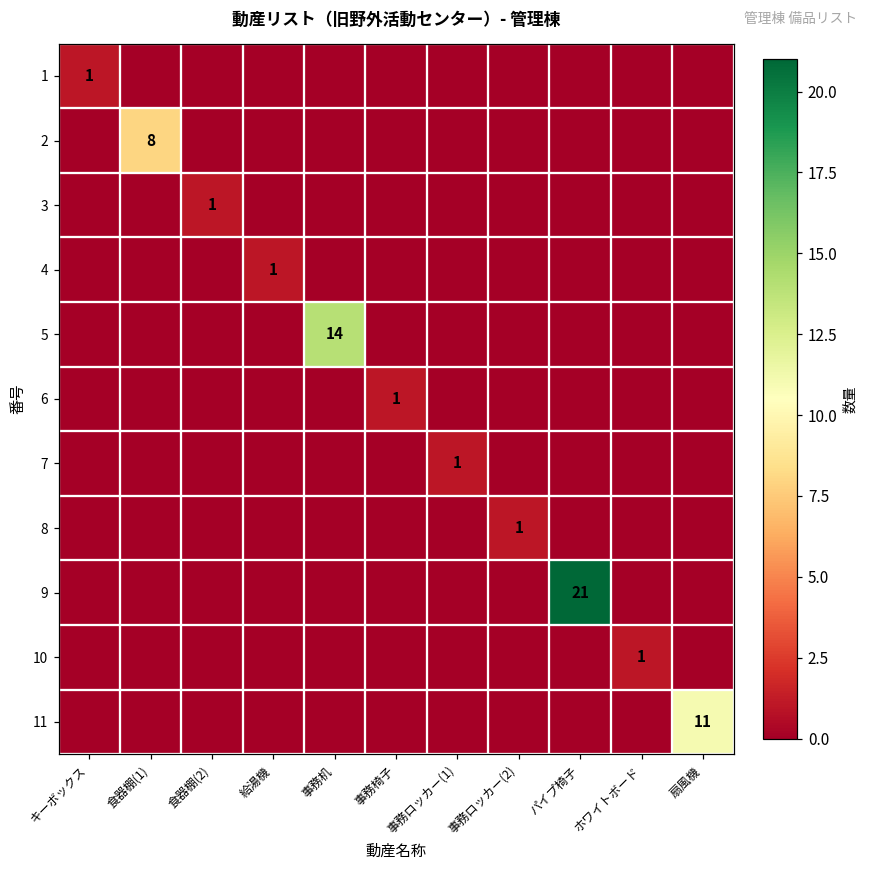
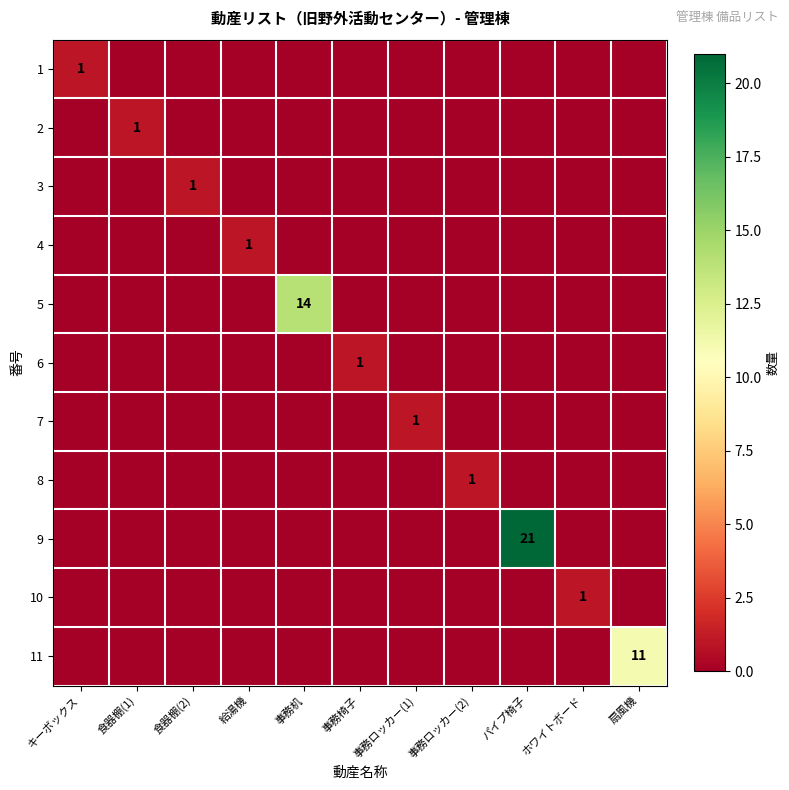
  {
    "1": {
      "キーボックス": 1
    },
    "2": {
-     "食器棚(1)": 8
+     "食器棚(1)": 1
    },
    "3": {
      "食器棚(2)": 1
    },
    "4": {
      "給湯機": 1
    },
    "5": {
      "事務机": 14
    },
    "6": {
      "事務椅子": 1
    },
    "7": {
      "事務ロッカー(1)": 1
    },
    "8": {
      "事務ロッカー(2)": 1
    },
    "9": {
      "パイプ椅子": 21
    },
    "10": {
      "ホワイトボード": 1
    },
    "11": {
      "扇風機": 11
    }
  }
